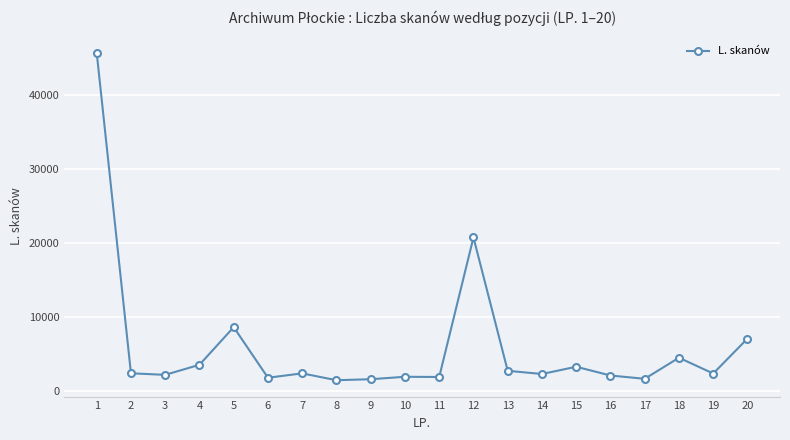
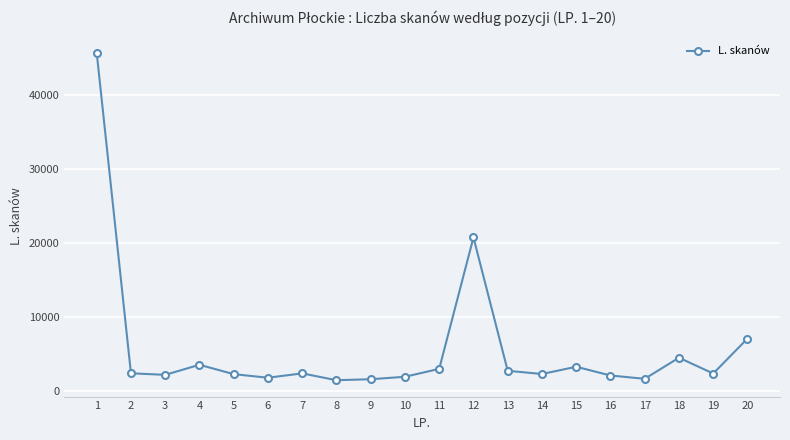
  {
    "1": 46000,
    "2": 2000,
    "3": 2000,
    "4": 4000,
-   "5": 9000,
+   "5": 2000,
    "6": 2000,
    "7": 2000,
    "8": 1000,
    "9": 2000,
    "10": 2000,
-   "11": 2000,
+   "11": 3000,
    "12": 21000,
    "13": 3000,
    "14": 2000,
    "15": 3000,
    "16": 2000,
    "17": 2000,
    "18": 4000,
    "19": 2000,
    "20": 7000
  }
